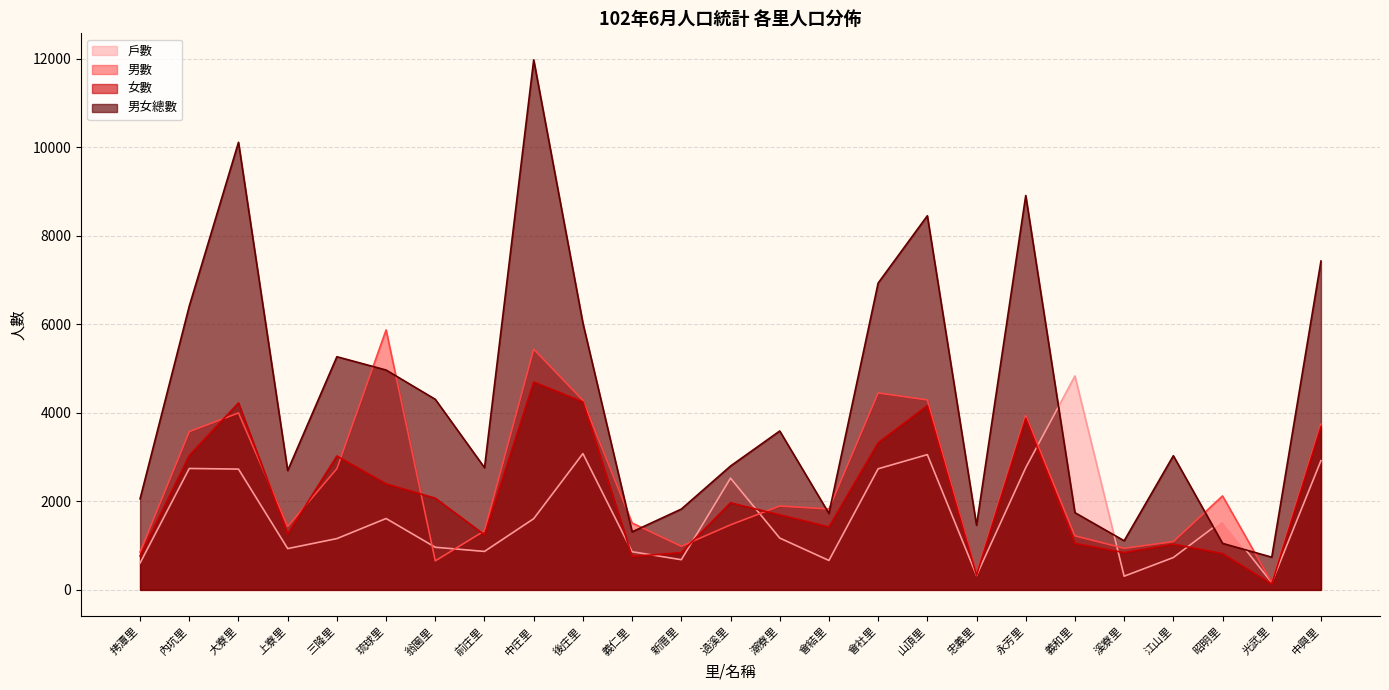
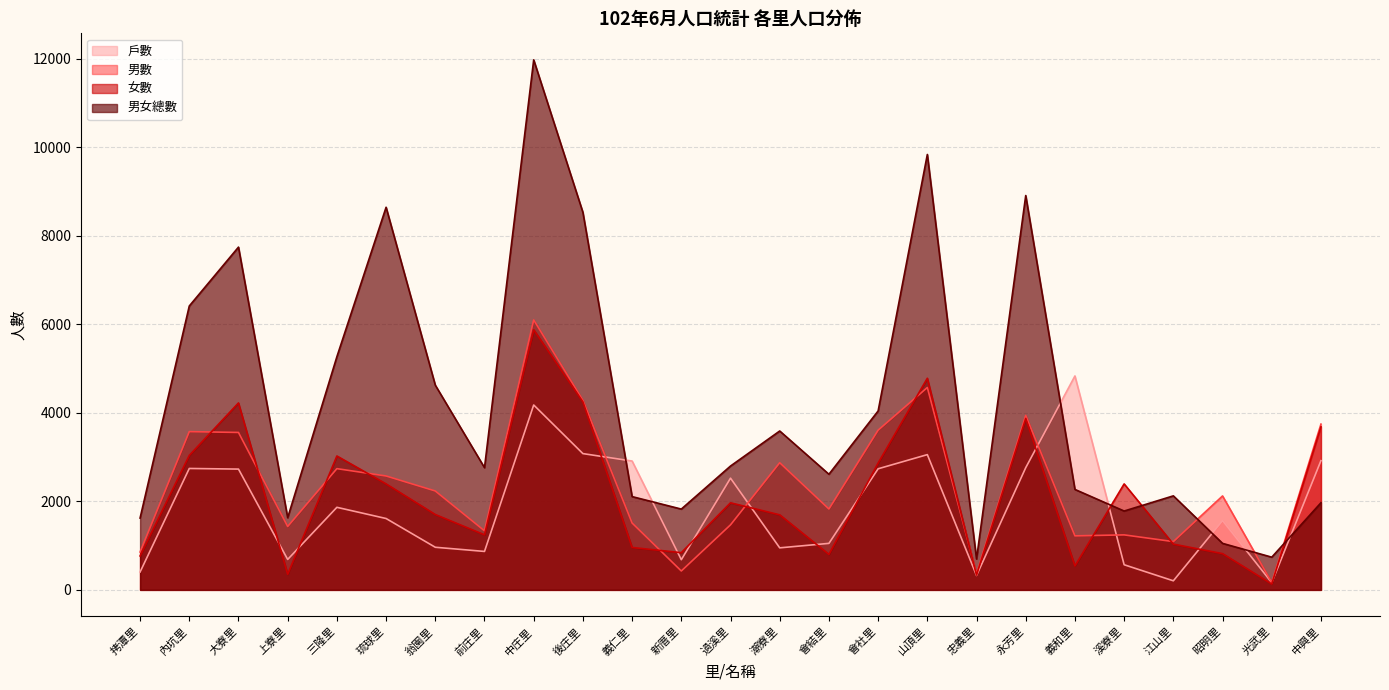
  {
    "戶數": {
-     "拷潭里": 600,
+     "拷潭里": 400,
      "內坑里": 2700,
      "大寮里": 2700,
-     "上寮里": 900,
-     "三隆里": 1200,
+     "上寮里": 700,
+     "三隆里": 1900,
      "琉球里": 1600,
      "翁園里": 1000,
      "前庄里": 900,
-     "中庄里": 1600,
+     "中庄里": 4200,
      "後庄里": 3100,
-     "義仁里": 900,
+     "義仁里": 2900,
      "新厝里": 700,
      "過溪里": 2500,
-     "潮寮里": 1200,
-     "會結里": 700,
+     "潮寮里": 1000,
+     "會結里": 1100,
      "會社里": 2700,
      "山頂里": 3100,
      "永芳里": 2800,
      "義和里": 4800,
-     "溪寮里": 300,
-     "江山里": 700,
+     "溪寮里": 600,
+     "江山里": 200,
      "昭明里": 1600,
      "中興里": 2900
    },
    "男數": {
      "拷潭里": 900,
      "內坑里": 3600,
-     "大寮里": 4000,
+     "大寮里": 3600,
      "上寮里": 1400,
      "三隆里": 2700,
-     "琉球里": 5900,
-     "翁園里": 700,
+     "琉球里": 2600,
+     "翁園里": 2200,
      "前庄里": 1300,
-     "中庄里": 5400,
+     "中庄里": 6100,
      "義仁里": 1500,
-     "新厝里": 1000,
+     "新厝里": 400,
      "過溪里": 1500,
-     "潮寮里": 1900,
+     "潮寮里": 2900,
      "會結里": 1800,
-     "會社里": 4500,
-     "山頂里": 4300,
+     "會社里": 3600,
+     "山頂里": 4600,
      "永芳里": 3900,
      "義和里": 1200,
-     "溪寮里": 900,
+     "溪寮里": 1200,
      "昭明里": 2100,
      "中興里": 3700
    },
    "女數": {
      "拷潭里": 800,
      "內坑里": 3000,
      "大寮里": 4200,
-     "上寮里": 1300,
+     "上寮里": 400,
      "三隆里": 3000,
      "琉球里": 2400,
-     "翁園里": 2100,
+     "翁園里": 1700,
      "前庄里": 1200,
-     "中庄里": 4700,
-     "義仁里": 800,
+     "中庄里": 5900,
+     "義仁里": 1000,
      "新厝里": 800,
      "過溪里": 2000,
      "潮寮里": 1700,
-     "會結里": 1400,
-     "會社里": 3300,
-     "山頂里": 4200,
+     "會結里": 800,
+     "會社里": 2900,
+     "山頂里": 4800,
      "永芳里": 3900,
-     "義和里": 1000,
-     "溪寮里": 800,
+     "義和里": 500,
+     "溪寮里": 2400,
      "昭明里": 800,
      "中興里": 3700
    },
    "男女總數": {
-     "拷潭里": 2100,
+     "拷潭里": 1600,
      "內坑里": 6400,
-     "大寮里": 10100,
-     "上寮里": 2700,
+     "大寮里": 7700,
+     "上寮里": 1600,
      "三隆里": 5300,
-     "琉球里": 5000,
-     "翁園里": 4300,
+     "琉球里": 8600,
+     "翁園里": 4600,
      "前庄里": 2800,
      "中庄里": 12000,
-     "後庄里": 6000,
-     "義仁里": 1300,
+     "後庄里": 8500,
+     "義仁里": 2100,
      "新厝里": 1800,
      "過溪里": 2800,
      "潮寮里": 3600,
-     "會結里": 1700,
-     "會社里": 6900,
-     "山頂里": 8500,
-     "忠義里": 1500,
+     "會結里": 2600,
+     "會社里": 4000,
+     "山頂里": 9800,
+     "忠義里": 700,
      "永芳里": 8900,
-     "義和里": 1700,
-     "溪寮里": 1100,
-     "江山里": 3000,
+     "義和里": 2300,
+     "溪寮里": 1800,
+     "江山里": 2100,
      "昭明里": 1100,
      "光武里": 700,
-     "中興里": 7400
+     "中興里": 2000
    }
  }
